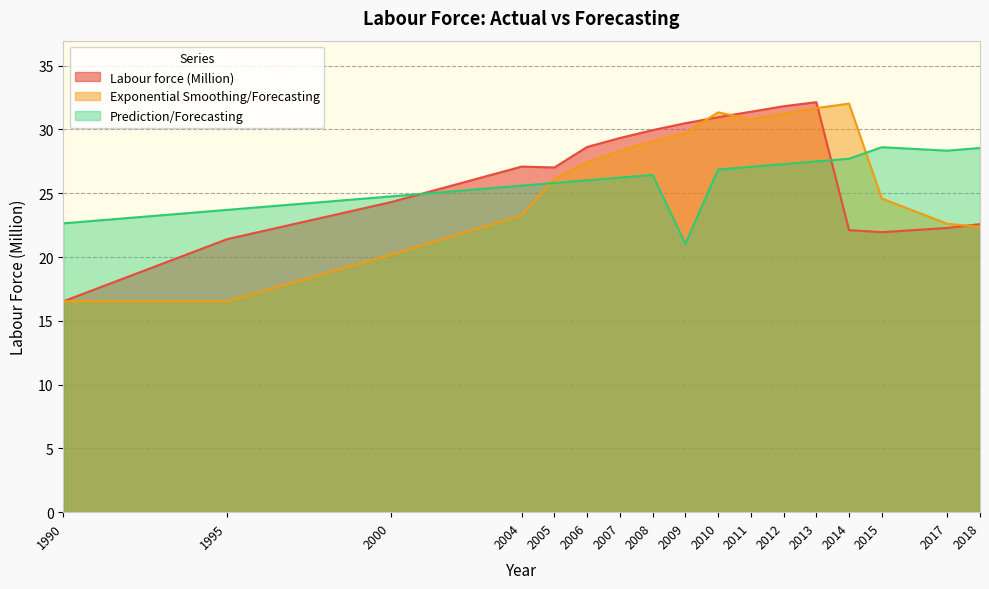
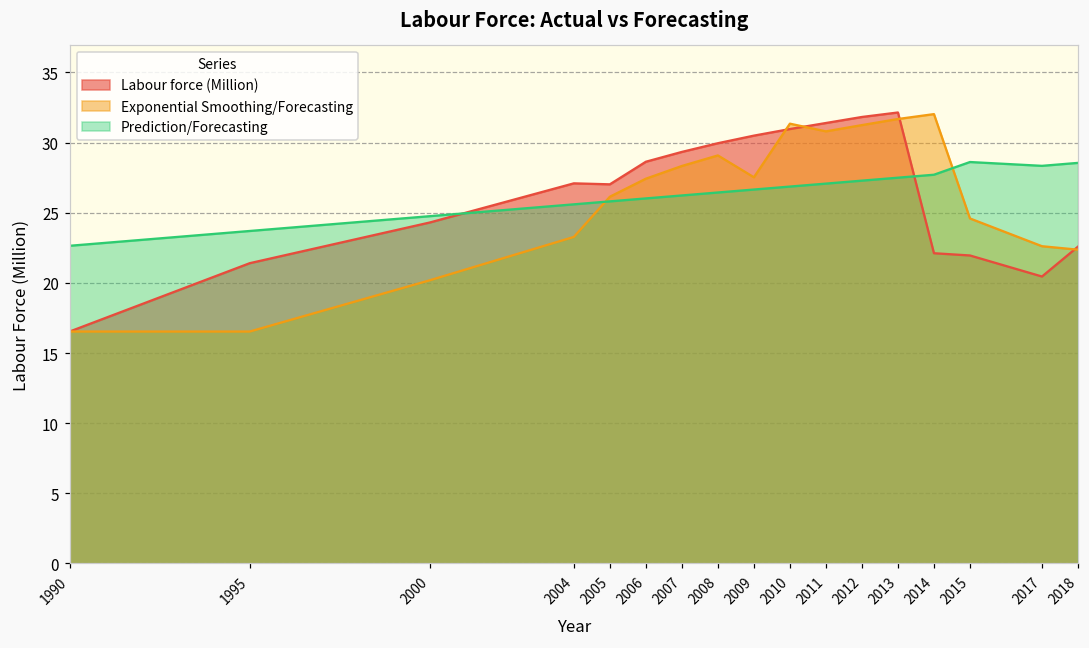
  {
    "Labour force (Million)": {
      "1995": 21.4,
      "2000": 24.3,
      "2004": 27.1,
      "2005": 27.0,
      "2006": 28.6,
      "2007": 29.3,
      "2008": 30.0,
      "2009": 30.5,
      "2010": 31.0,
      "2011": 31.4,
      "2012": 31.8,
      "2013": 32.1,
      "2014": 22.1,
      "2015": 22.0,
-     "2017": 22.3,
+     "2017": 20.5,
      "2018": 22.6
    },
    "Exponential Smoothing/Forecasting": {
      "1995": 16.5,
      "2000": 20.2,
      "2004": 23.3,
      "2005": 26.1,
      "2006": 27.4,
      "2007": 28.3,
      "2008": 29.1,
-     "2009": 29.7,
+     "2009": 27.5,
      "2010": 31.3,
      "2011": 30.8,
      "2012": 31.2,
      "2013": 31.7,
      "2014": 32.0,
      "2015": 24.6,
      "2017": 22.6,
      "2018": 22.4
    },
    "Prediction/Forecasting": {
      "1990": 22.6,
      "1995": 23.7,
      "2000": 24.8,
      "2004": 25.6,
      "2005": 25.8,
      "2006": 26.0,
      "2007": 26.2,
      "2008": 26.4,
-     "2009": 21.0,
+     "2009": 26.6,
      "2010": 26.9,
      "2011": 27.1,
      "2012": 27.3,
      "2013": 27.5,
      "2014": 27.7,
      "2015": 28.6,
      "2017": 28.3,
      "2018": 28.5
    }
  }
